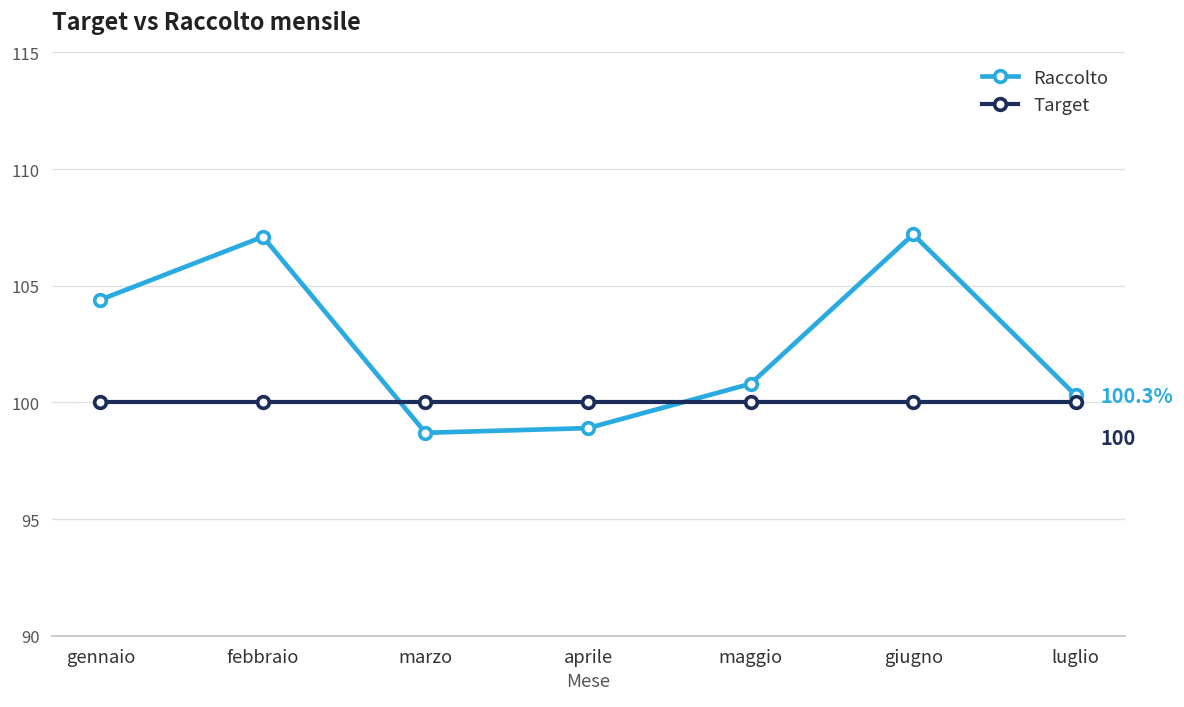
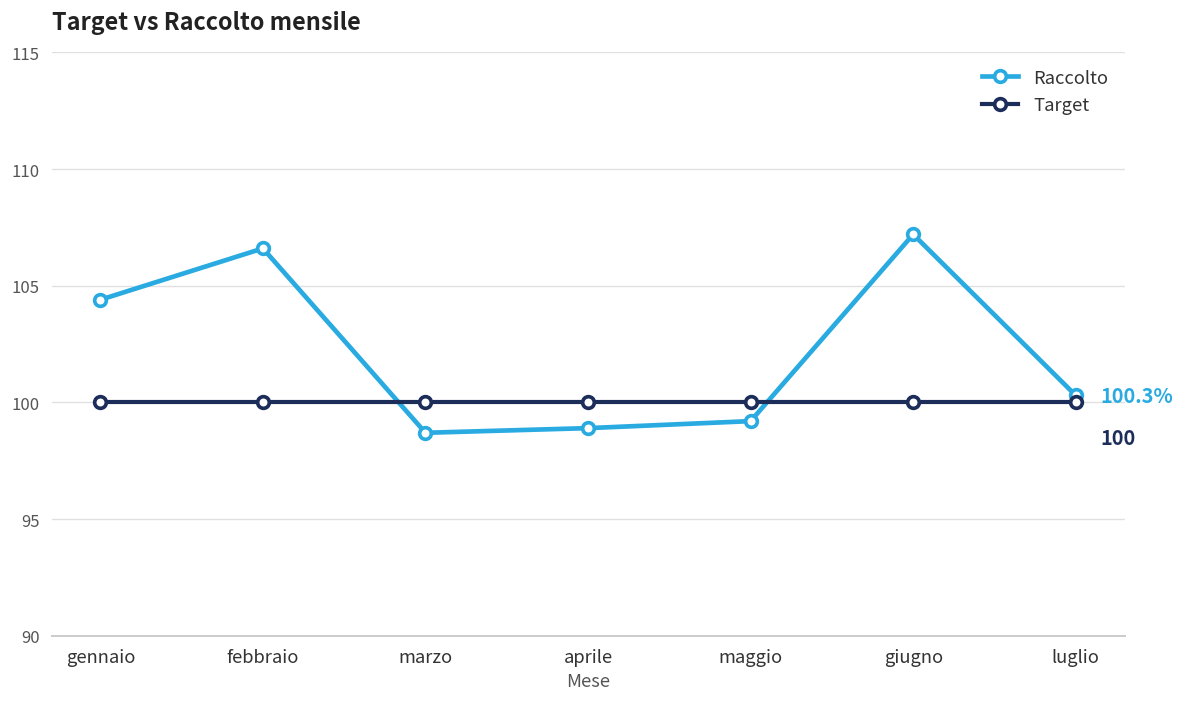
  {
    "Raccolto": {
      "gennaio": 104.4,
-     "febbraio": 107.1,
+     "febbraio": 106.6,
      "marzo": 98.7,
      "aprile": 98.9,
-     "maggio": 100.8,
+     "maggio": 99.2,
      "giugno": 107.2
    },
    "Target": {
      "gennaio": 100.0,
      "febbraio": 100.0,
      "marzo": 100.0,
      "aprile": 100.0,
      "maggio": 100.0,
      "giugno": 100.0
    }
  }
